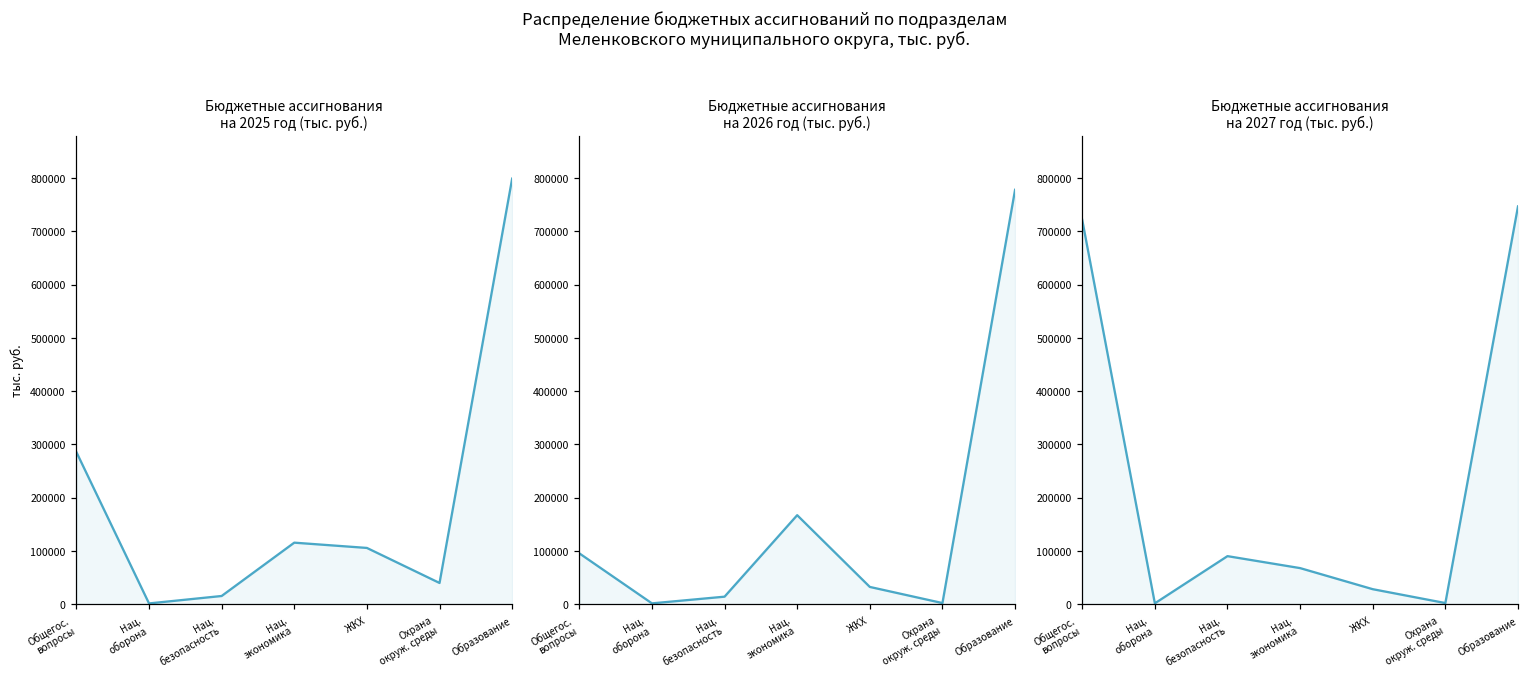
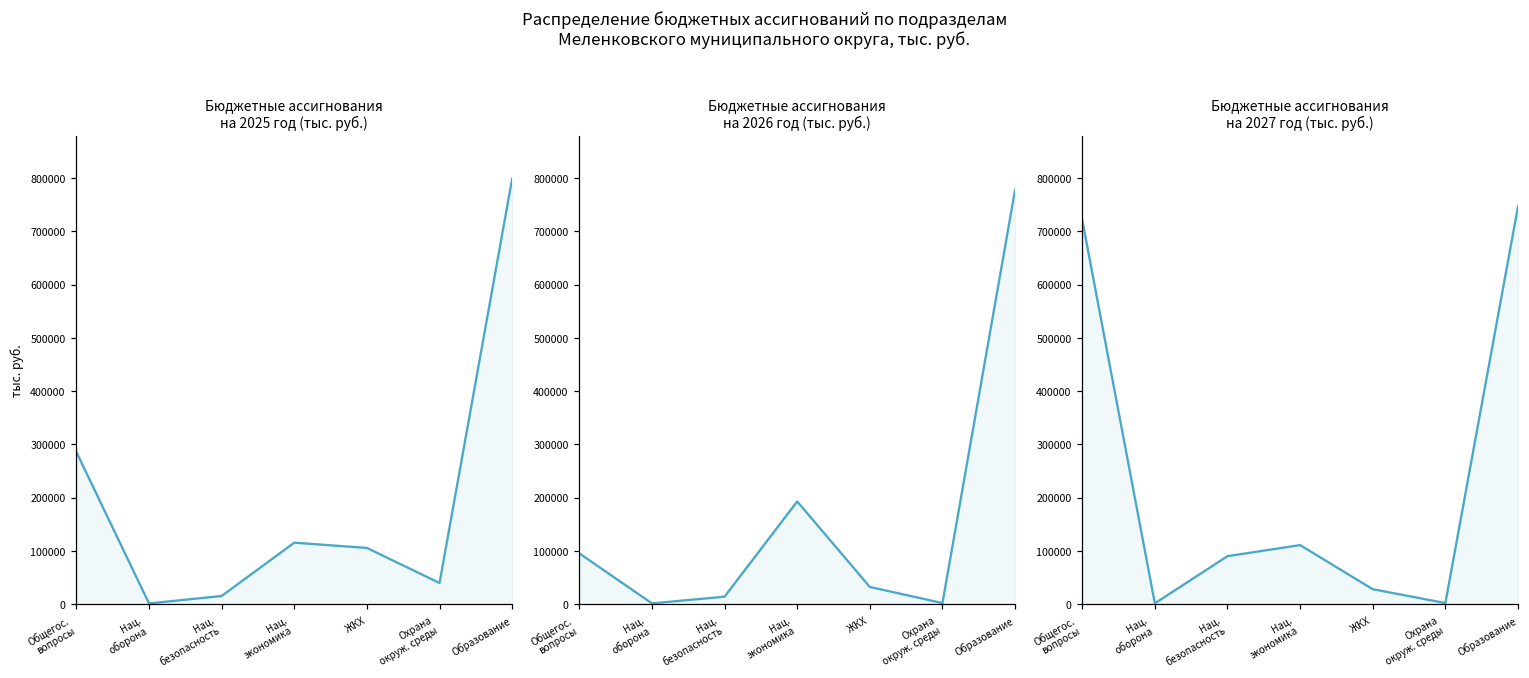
  {
    "Бюджетные ассигнования на 2025 год (тыс. руб.)": {
      "Общегос. вопросы": 290000,
      "Нац. оборона": 0,
      "Нац. безопасность": 20000,
      "Нац. экономика": 120000,
      "ЖКХ": 110000,
      "Охрана окруж. среды": 40000,
      "Образование": 800000
    },
    "Бюджетные ассигнования на 2026 год (тыс. руб.)": {
      "Общегос. вопросы": 100000,
      "Нац. оборона": 0,
      "Нац. безопасность": 10000,
-     "Нац. экономика": 170000,
+     "Нац. экономика": 190000,
      "ЖКХ": 30000,
      "Охрана окруж. среды": 0,
      "Образование": 780000
    },
    "Бюджетные ассигнования на 2027 год (тыс. руб.)": {
      "Общегос. вопросы": 720000,
      "Нац. оборона": 0,
      "Нац. безопасность": 90000,
-     "Нац. экономика": 70000,
+     "Нац. экономика": 110000,
      "ЖКХ": 30000,
      "Охрана окруж. среды": 0,
      "Образование": 750000
    }
  }
